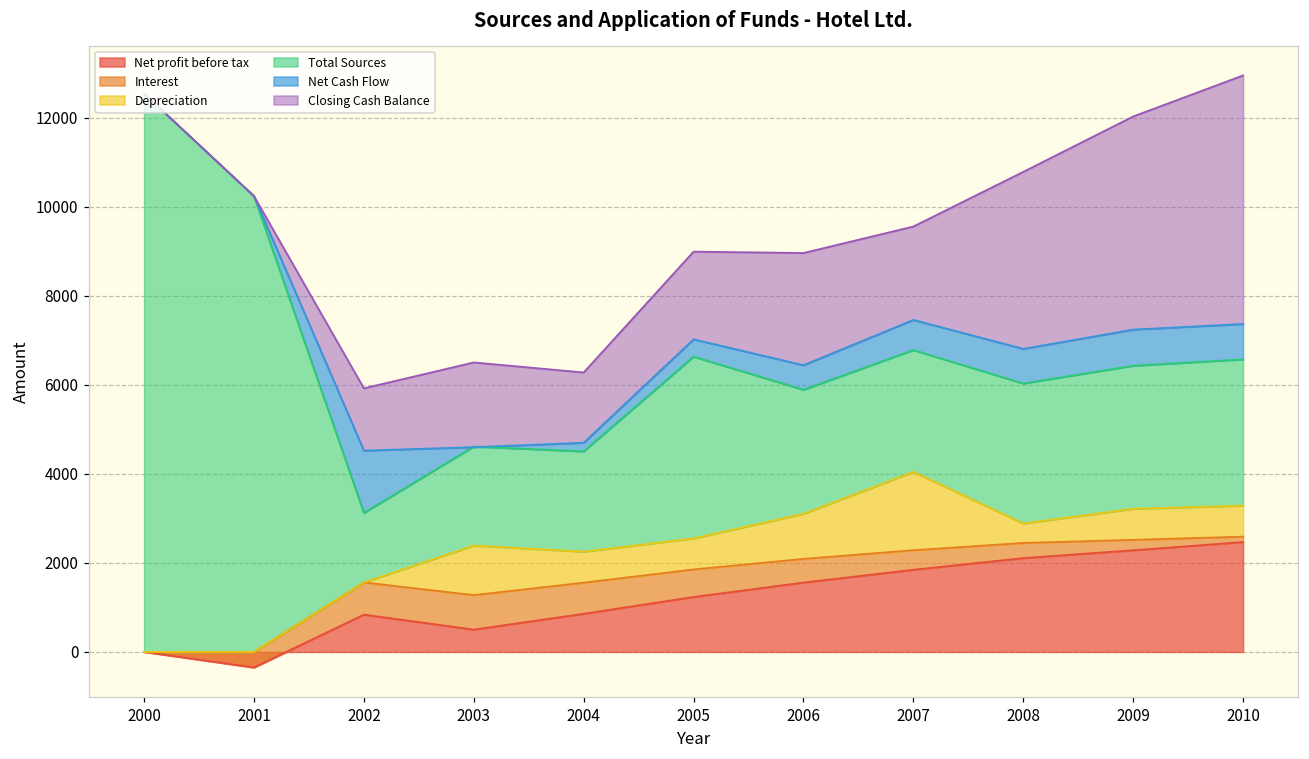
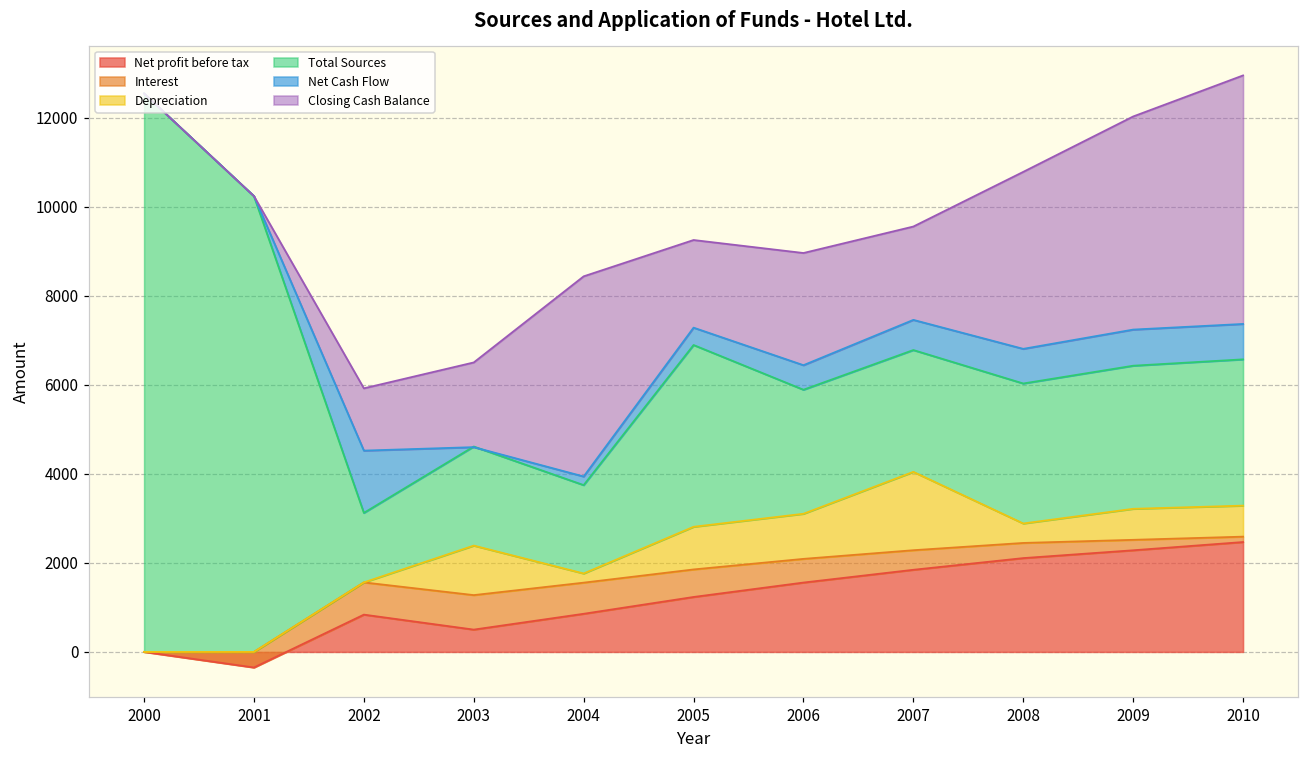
  {
    "Depreciation": {
      "2003": 1100,
-     "2004": 700,
-     "2005": 700,
+     "2004": 200,
+     "2005": 1000,
      "2006": 1000,
      "2007": 1800,
      "2008": 400,
      "2009": 700,
      "2010": 700
    },
    "Total Sources": {
      "2002": 1600,
-     "2004": 2300,
+     "2004": 2000,
      "2005": 4100,
      "2006": 2800,
      "2007": 2700,
      "2008": 3100,
      "2009": 3200,
      "2010": 3300
    },
    "Net Cash Flow": {
      "2002": 1400,
      "2004": 200,
      "2005": 400,
      "2006": 600,
      "2007": 700,
      "2008": 800,
      "2009": 800,
      "2010": 800
    },
    "Closing Cash Balance": {
      "2002": 1400,
      "2003": 6500,
-     "2004": 1600,
+     "2004": 4500,
      "2005": 2000,
      "2006": 2500,
      "2007": 2100,
      "2008": 4000,
      "2009": 4800,
      "2010": 5600
    }
  }
